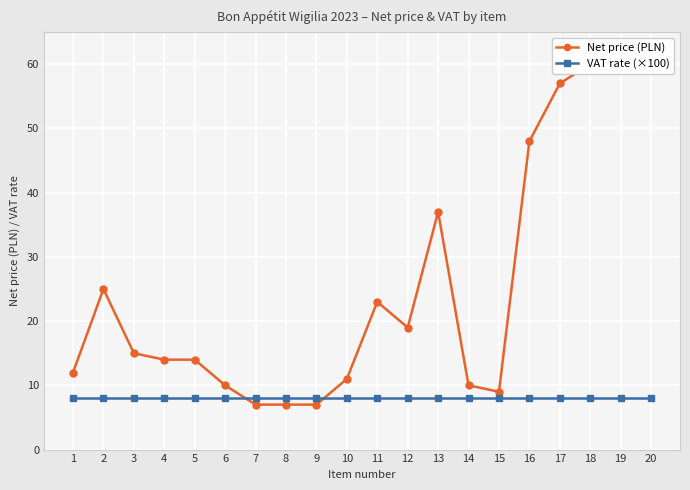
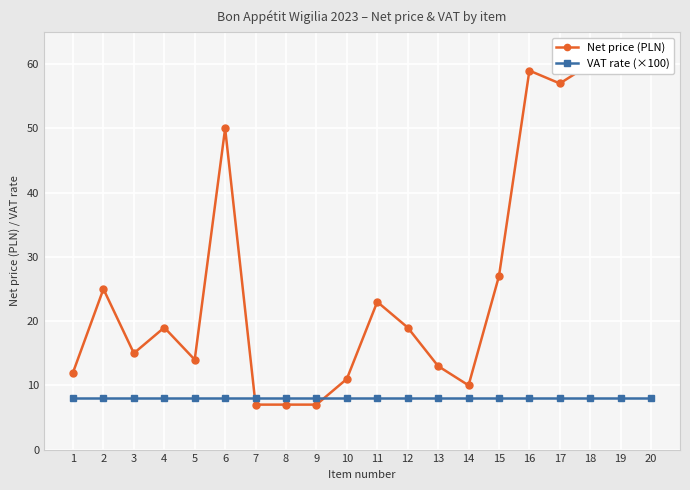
  {
    "Net price (PLN)": {
      "1": 12,
      "2": 25,
      "3": 15,
-     "4": 14,
+     "4": 19,
      "5": 14,
-     "6": 10,
+     "6": 50,
      "7": 7,
      "8": 7,
      "9": 7,
      "10": 11,
      "11": 23,
      "12": 19,
-     "13": 37,
+     "13": 13,
      "14": 10,
-     "15": 9,
-     "16": 48,
+     "15": 27,
+     "16": 59,
      "17": 57
    },
    "VAT rate (×100)": {
      "1": 8,
      "2": 8,
      "3": 8,
      "4": 8,
      "5": 8,
      "6": 8,
      "7": 8,
      "8": 8,
      "9": 8,
      "10": 8,
      "11": 8,
      "12": 8,
      "13": 8,
      "14": 8,
      "15": 8,
      "16": 8,
      "17": 8,
      "18": 8,
      "19": 8,
      "20": 8
    }
  }
